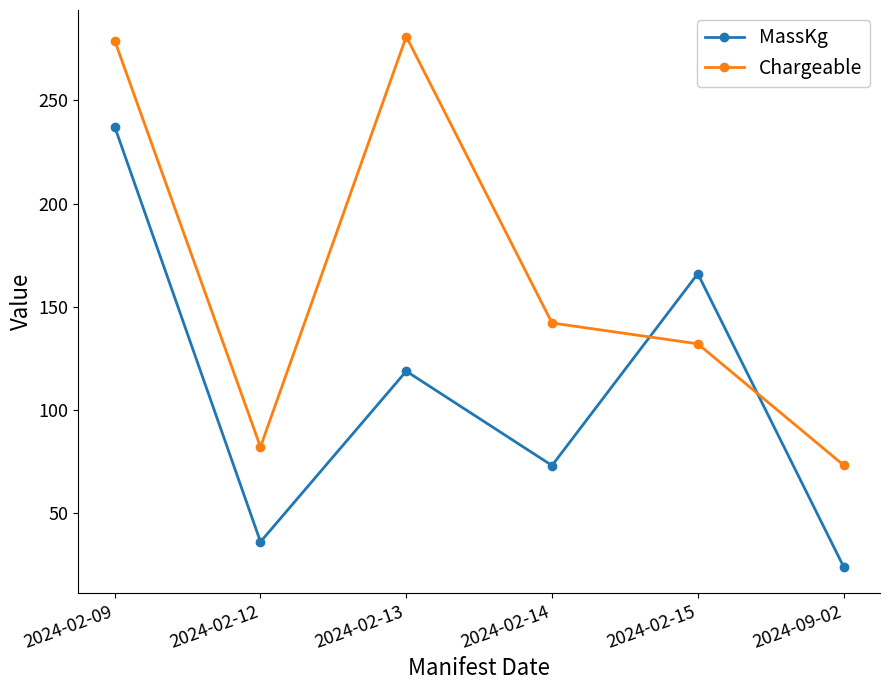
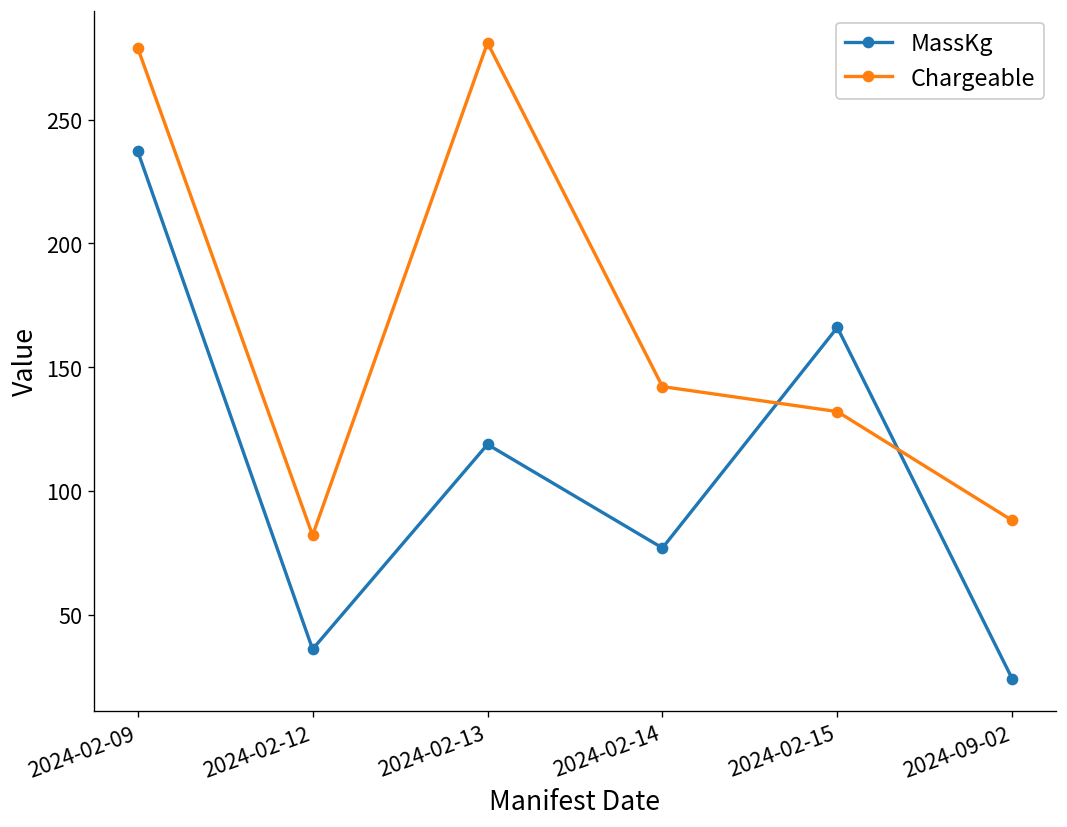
  {
    "MassKg": {
      "2024-02-09": 237,
      "2024-02-12": 36,
      "2024-02-13": 119,
-     "2024-02-14": 73,
+     "2024-02-14": 77,
      "2024-02-15": 166,
      "2024-09-02": 24
    },
    "Chargeable": {
      "2024-02-09": 279,
      "2024-02-12": 82,
      "2024-02-13": 281,
      "2024-02-14": 142,
      "2024-02-15": 132,
-     "2024-09-02": 73
+     "2024-09-02": 88
    }
  }
